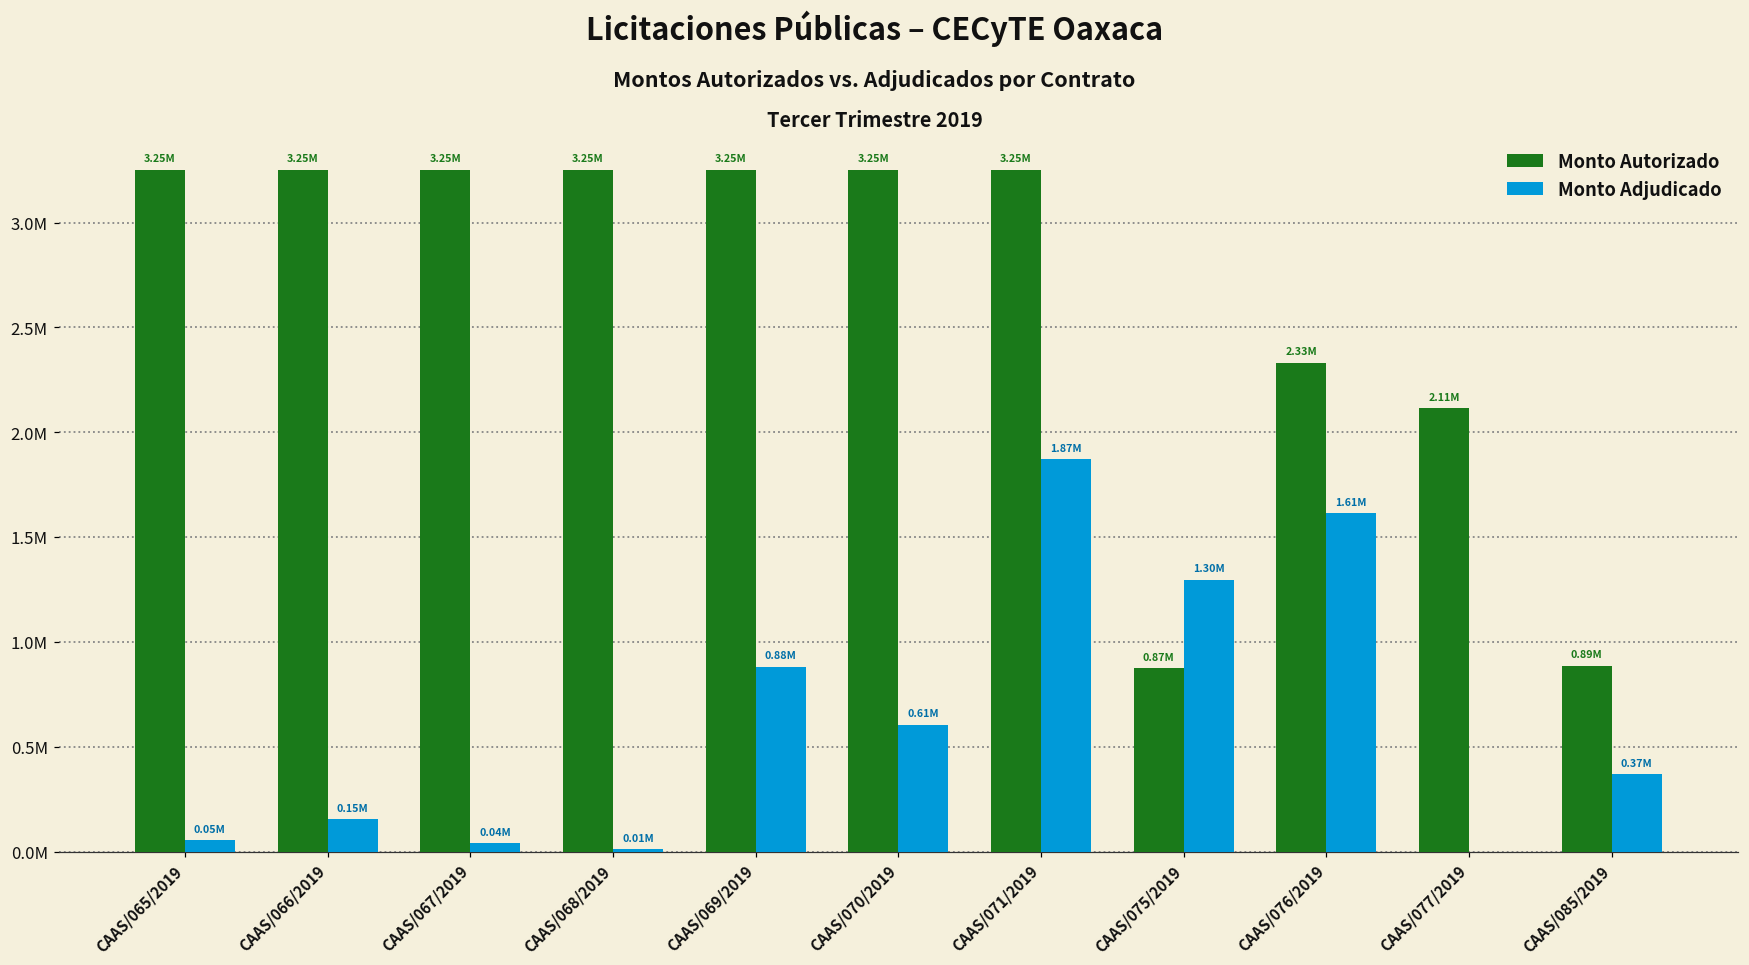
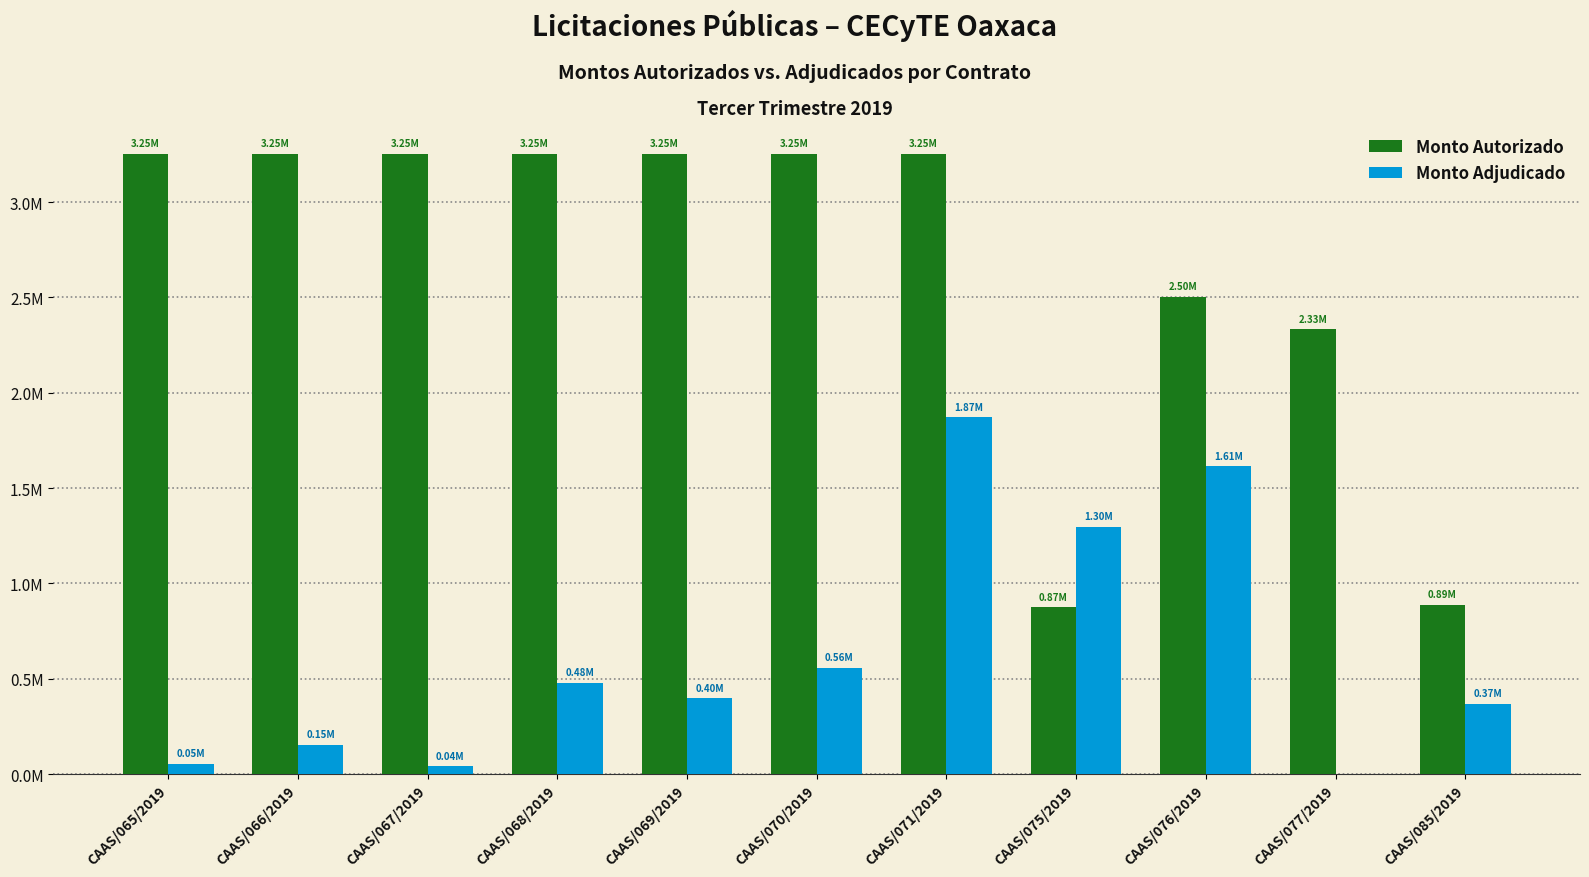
  {
    "Monto Autorizado": {
      "CAAS/065/2019": "3.25M",
      "CAAS/066/2019": "3.25M",
      "CAAS/067/2019": "3.25M",
      "CAAS/068/2019": "3.25M",
      "CAAS/069/2019": "3.25M",
      "CAAS/070/2019": "3.25M",
      "CAAS/071/2019": "3.25M",
      "CAAS/075/2019": "0.87M",
-     "CAAS/076/2019": "2.33M",
-     "CAAS/077/2019": "2.11M",
+     "CAAS/076/2019": "2.50M",
+     "CAAS/077/2019": "2.33M",
      "CAAS/085/2019": "0.89M"
    },
    "Monto Adjudicado": {
      "CAAS/065/2019": "0.05M",
      "CAAS/066/2019": "0.15M",
      "CAAS/067/2019": "0.04M",
-     "CAAS/068/2019": "0.01M",
-     "CAAS/069/2019": "0.88M",
-     "CAAS/070/2019": "0.61M",
+     "CAAS/068/2019": "0.48M",
+     "CAAS/069/2019": "0.40M",
+     "CAAS/070/2019": "0.56M",
      "CAAS/071/2019": "1.87M",
      "CAAS/075/2019": "1.30M",
      "CAAS/076/2019": "1.61M",
      "CAAS/085/2019": "0.37M"
    }
  }
